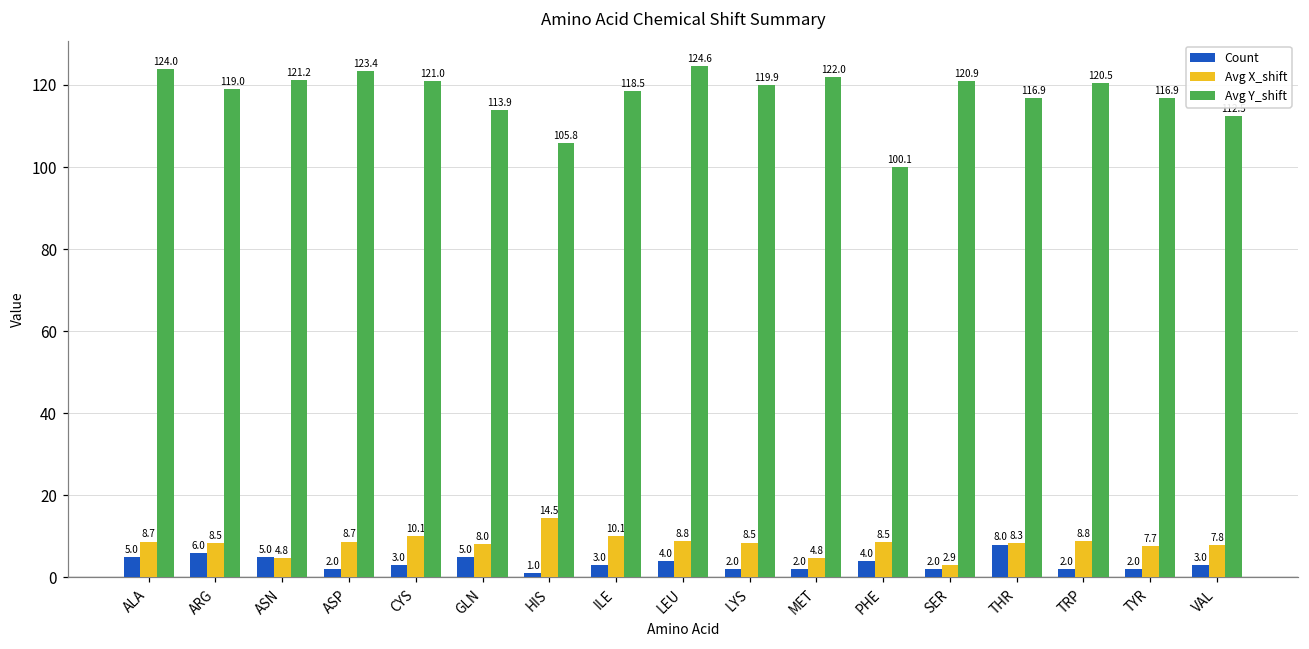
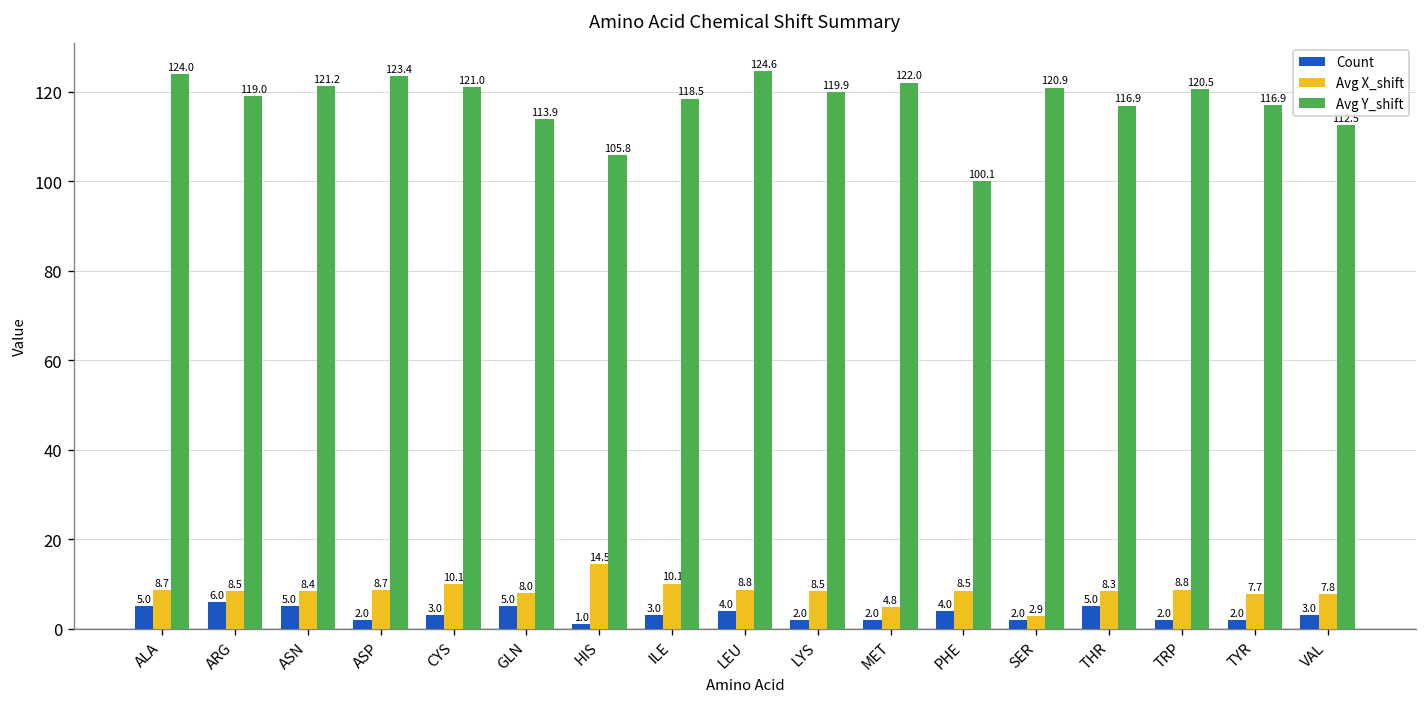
  {
    "Count": {
      "ALA": 5.0,
      "ARG": 6.0,
      "ASN": 5.0,
      "ASP": 2.0,
      "CYS": 3.0,
      "GLN": 5.0,
      "HIS": 1.0,
      "ILE": 3.0,
      "LEU": 4.0,
      "LYS": 2.0,
      "MET": 2.0,
      "PHE": 4.0,
      "SER": 2.0,
-     "THR": 8.0,
+     "THR": 5.0,
      "TRP": 2.0,
      "TYR": 2.0,
      "VAL": 3.0
    },
    "Avg X_shift": {
      "ALA": 8.7,
      "ARG": 8.5,
-     "ASN": 4.8,
+     "ASN": 8.4,
      "ASP": 8.7,
      "CYS": 10.1,
      "GLN": 8.0,
      "HIS": 14.5,
      "ILE": 10.1,
      "LEU": 8.8,
      "LYS": 8.5,
      "MET": 4.8,
      "PHE": 8.5,
      "SER": 2.9,
      "THR": 8.3,
      "TRP": 8.8,
      "TYR": 7.7,
      "VAL": 7.8
    },
    "Avg Y_shift": {
      "ALA": 124.0,
      "ARG": 119.0,
      "ASN": 121.2,
      "ASP": 123.4,
      "CYS": 121.0,
      "GLN": 113.9,
      "HIS": 105.8,
      "ILE": 118.5,
      "LEU": 124.6,
      "LYS": 119.9,
      "MET": 122.0,
      "PHE": 100.1,
      "SER": 120.9,
      "THR": 116.9,
      "TRP": 120.5,
      "TYR": 116.9
    }
  }
